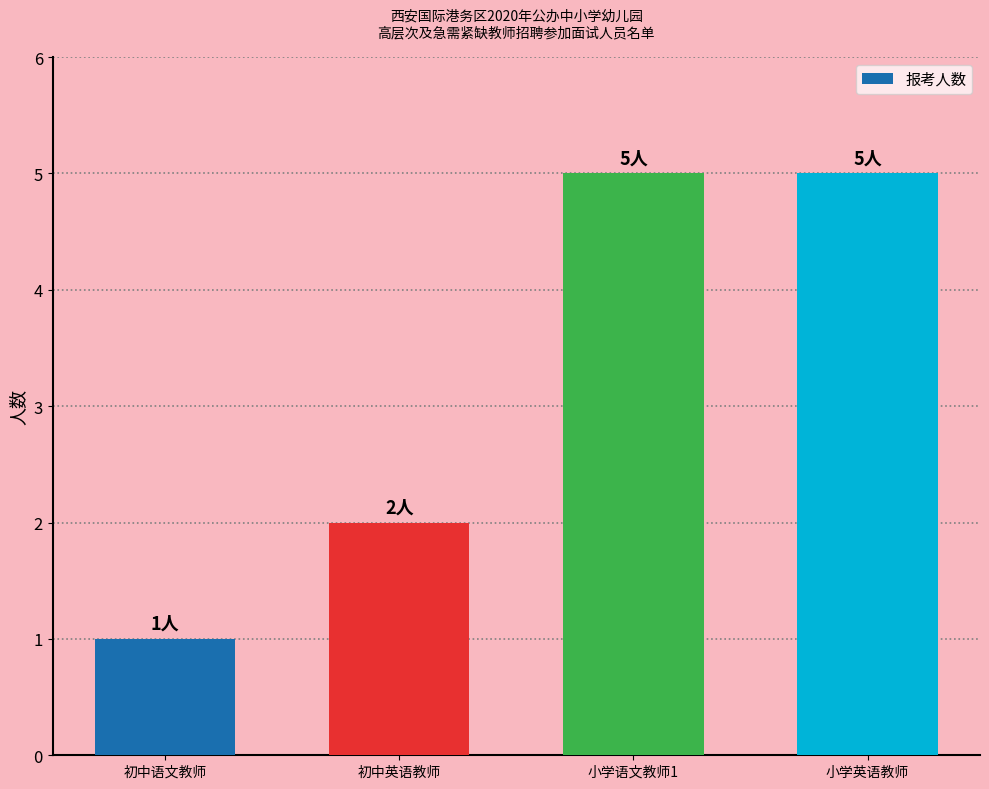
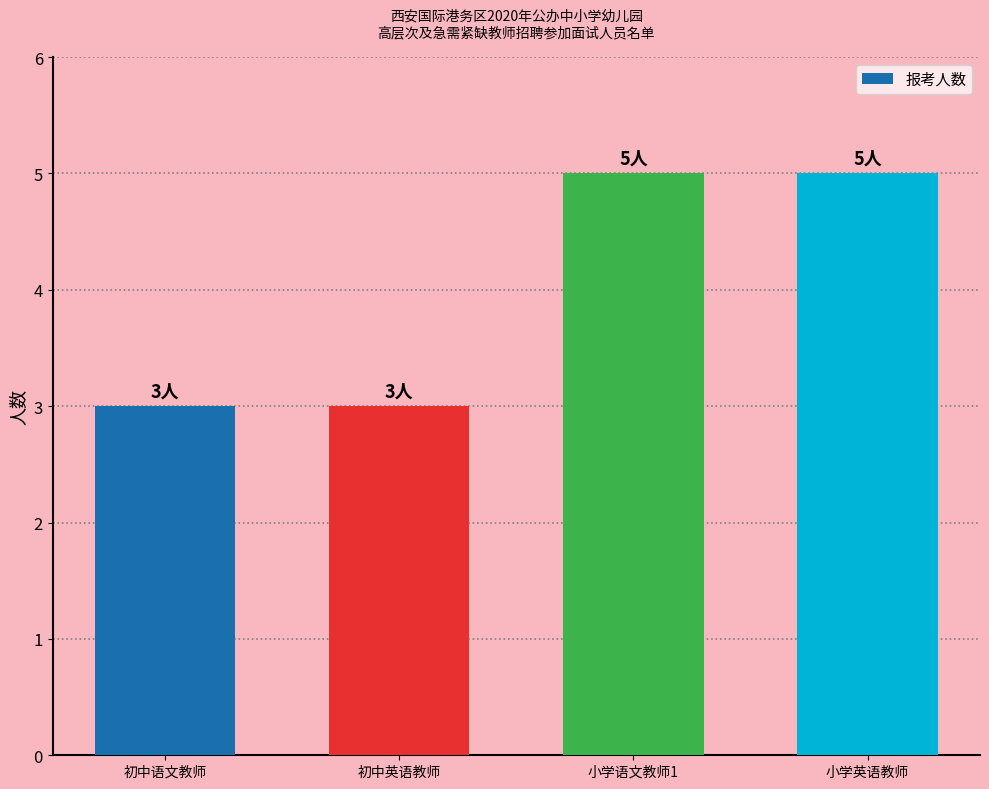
  {
-   "初中语文教师": "1人",
-   "初中英语教师": "2人",
+   "初中语文教师": "3人",
+   "初中英语教师": "3人",
    "小学语文教师1": "5人",
    "小学英语教师": "5人"
  }
